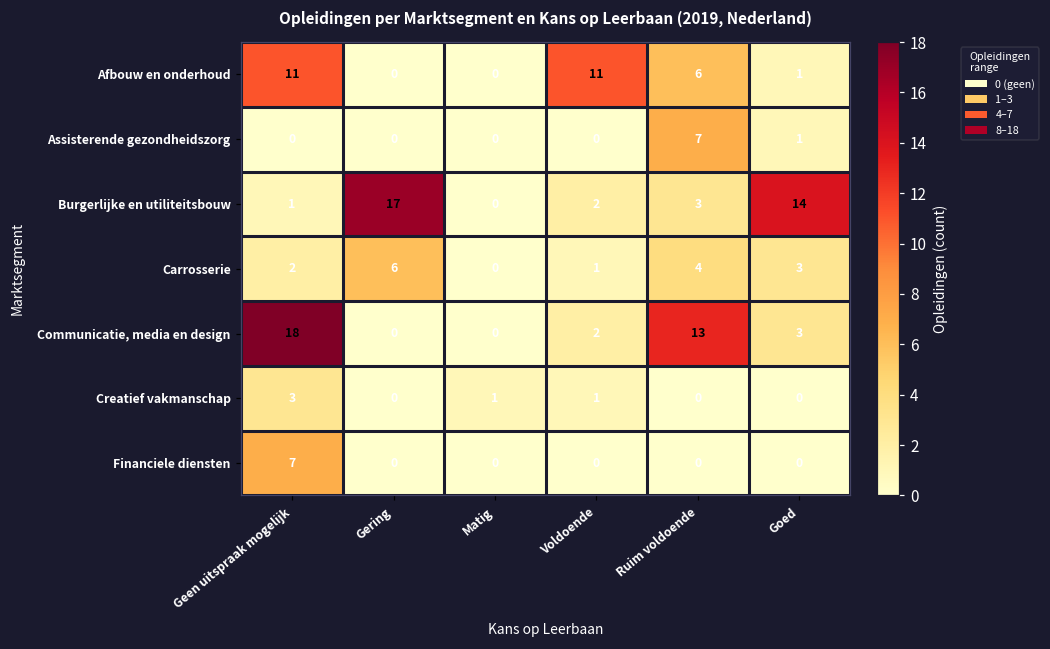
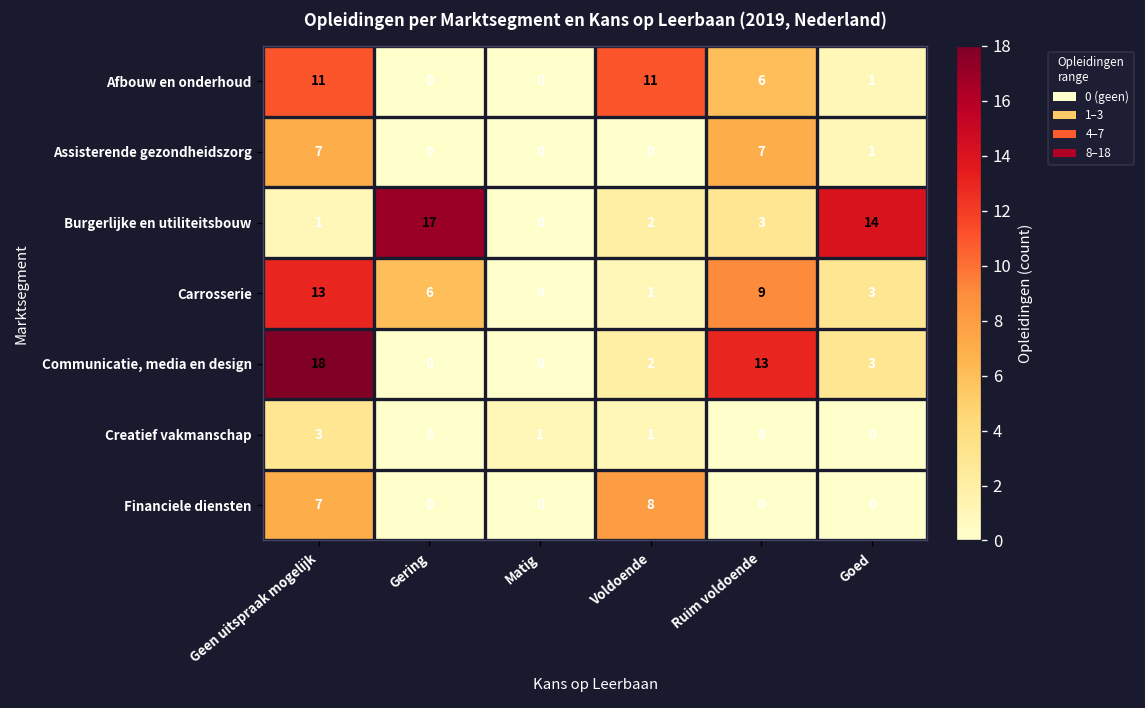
  {
    "Afbouw en onderhoud": {
      "Geen uitspraak mogelijk": 11,
      "Gering": 0,
      "Matig": 0,
      "Voldoende": 11,
      "Ruim voldoende": 6,
      "Goed": 1
    },
    "Assisterende gezondheidszorg": {
-     "Geen uitspraak mogelijk": 0,
+     "Geen uitspraak mogelijk": 7,
      "Gering": 0,
      "Matig": 0,
      "Voldoende": 0,
      "Ruim voldoende": 7,
      "Goed": 1
    },
    "Burgerlijke en utiliteitsbouw": {
      "Geen uitspraak mogelijk": 1,
      "Gering": 17,
      "Matig": 0,
      "Voldoende": 2,
      "Ruim voldoende": 3,
      "Goed": 14
    },
    "Carrosserie": {
-     "Geen uitspraak mogelijk": 2,
+     "Geen uitspraak mogelijk": 13,
      "Gering": 6,
      "Matig": 0,
      "Voldoende": 1,
-     "Ruim voldoende": 4,
+     "Ruim voldoende": 9,
      "Goed": 3
    },
    "Communicatie, media en design": {
      "Geen uitspraak mogelijk": 18,
      "Gering": 0,
      "Matig": 0,
      "Voldoende": 2,
      "Ruim voldoende": 13,
      "Goed": 3
    },
    "Creatief vakmanschap": {
      "Geen uitspraak mogelijk": 3,
      "Gering": 0,
      "Matig": 1,
      "Voldoende": 1,
      "Ruim voldoende": 0,
      "Goed": 0
    },
    "Financiele diensten": {
      "Geen uitspraak mogelijk": 7,
      "Gering": 0,
      "Matig": 0,
-     "Voldoende": 0,
+     "Voldoende": 8,
      "Ruim voldoende": 0,
      "Goed": 0
    }
  }
